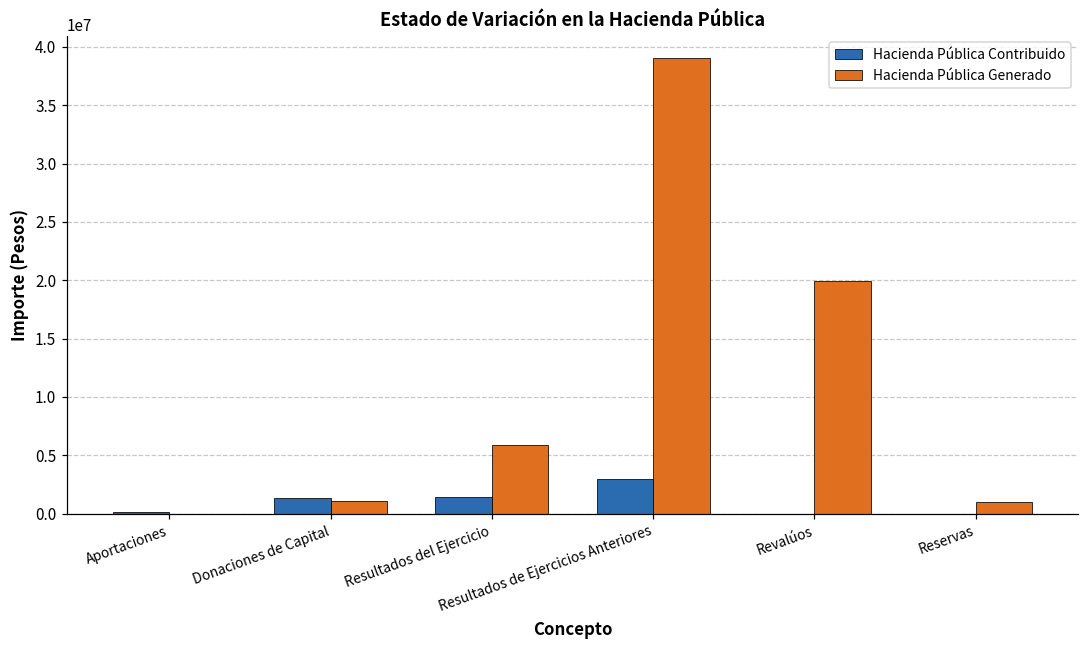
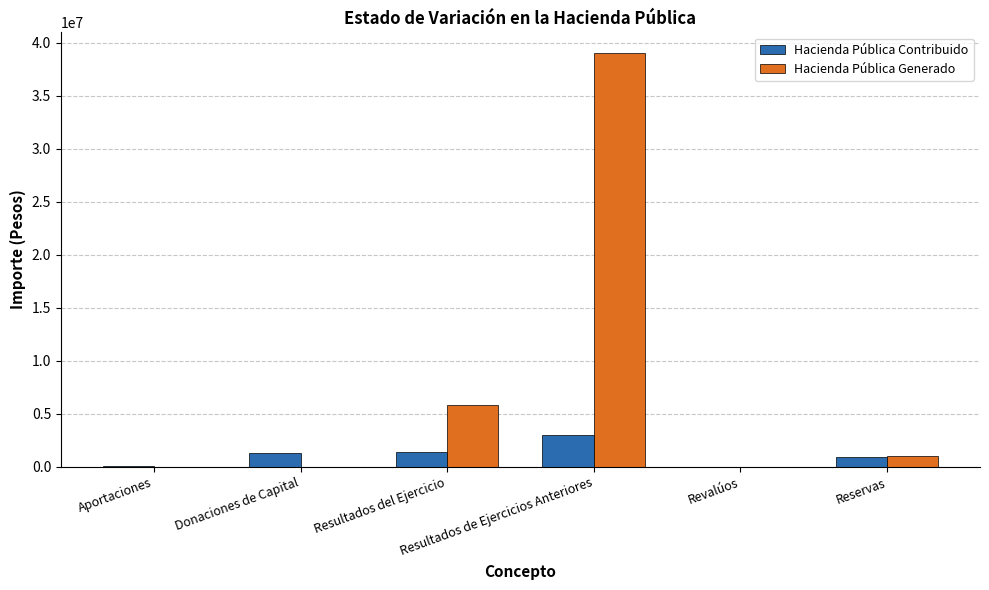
  {
    "Hacienda Pública Contribuido": {
      "Donaciones de Capital": 1300000,
      "Resultados del Ejercicio": 1400000,
      "Resultados de Ejercicios Anteriores": 3000000,
      "Revalúos": 0,
-     "Reservas": 0
+     "Reservas": 900000
    },
    "Hacienda Pública Generado": {
      "Aportaciones": 0,
-     "Donaciones de Capital": 1100000,
+     "Donaciones de Capital": 0,
      "Resultados del Ejercicio": 5900000,
      "Resultados de Ejercicios Anteriores": 39000000,
-     "Revalúos": 19900000,
+     "Revalúos": 0,
      "Reservas": 1000000
    }
  }
